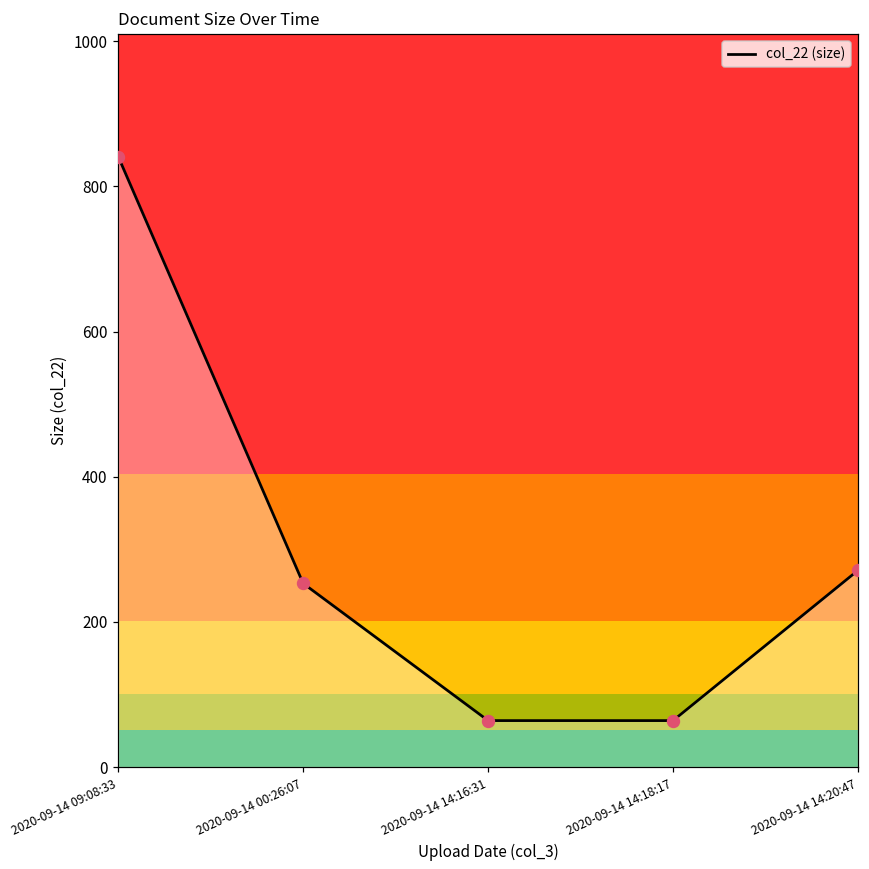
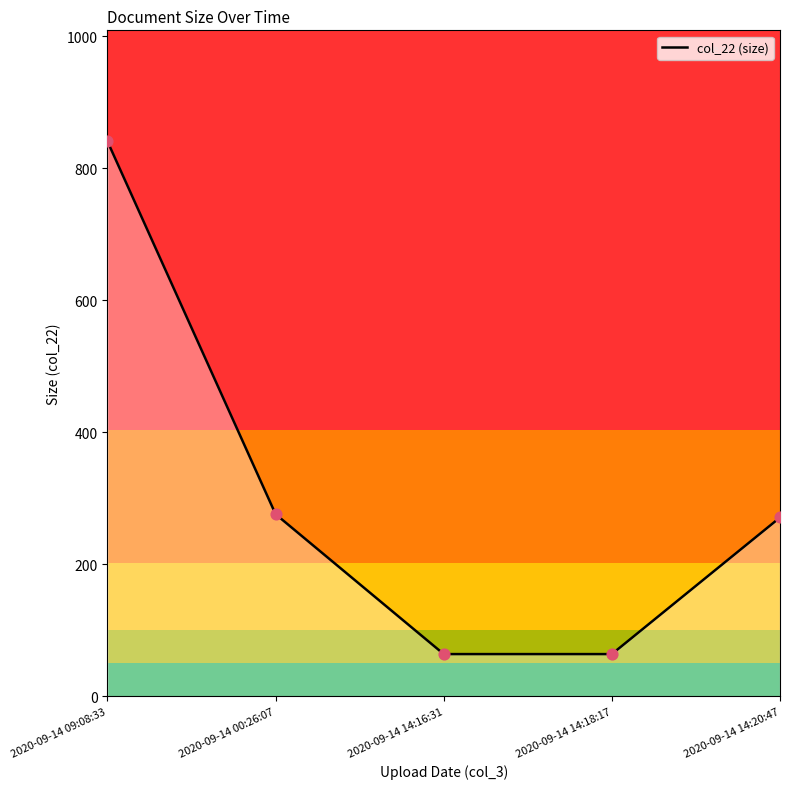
  {
    "2020-09-14 09:08:33": 840,
-   "2020-09-14 00:26:07": 250,
+   "2020-09-14 00:26:07": 280,
    "2020-09-14 14:16:31": 60,
    "2020-09-14 14:18:17": 60,
    "2020-09-14 14:20:47": 270
  }
